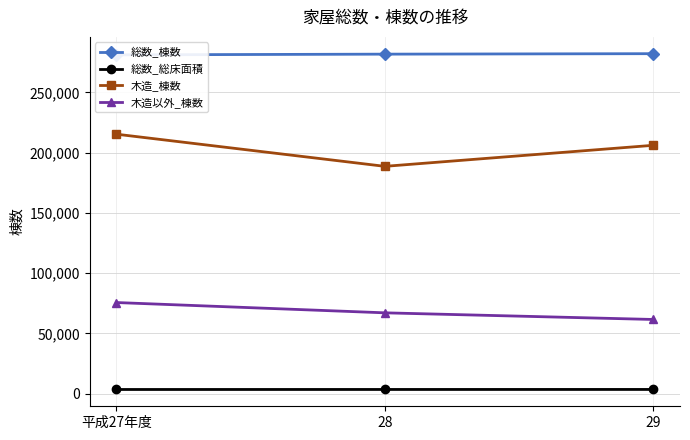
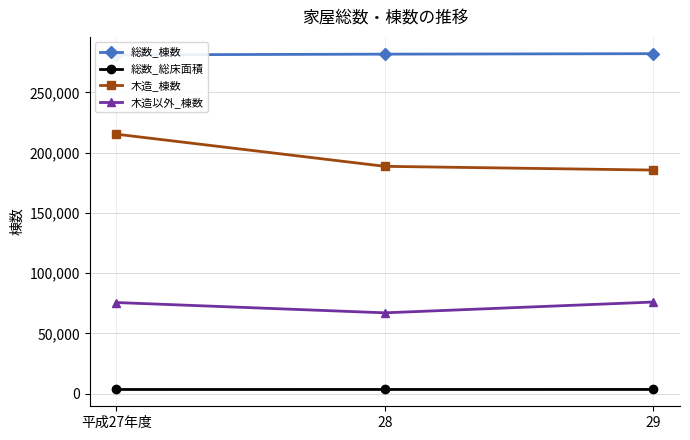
  {
    "総数_棟数": {
      "28": "282,000",
      "29": "282,000"
    },
    "総数_総床面積": {
      "平成27年度": "3,000",
      "28": "4,000",
      "29": "4,000"
    },
    "木造_棟数": {
      "平成27年度": "215,000",
      "28": "189,000",
-     "29": "206,000"
+     "29": "186,000"
    },
    "木造以外_棟数": {
      "平成27年度": "76,000",
      "28": "67,000",
-     "29": "62,000"
+     "29": "76,000"
    }
  }
